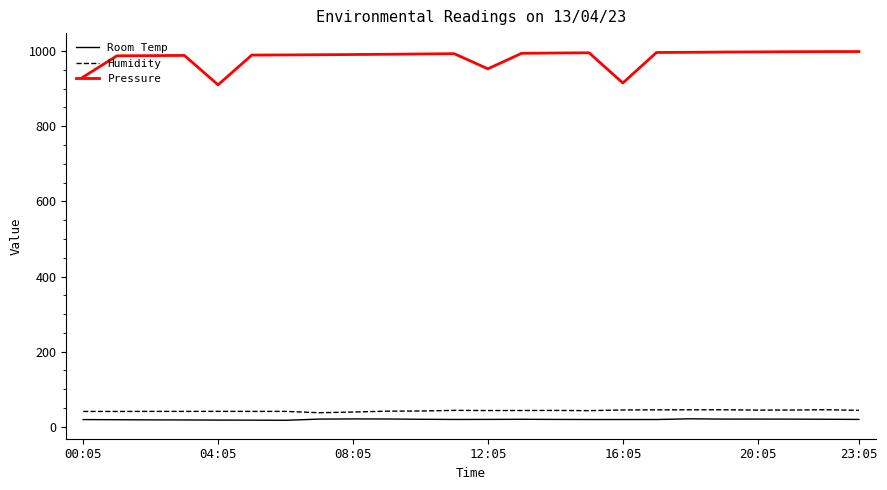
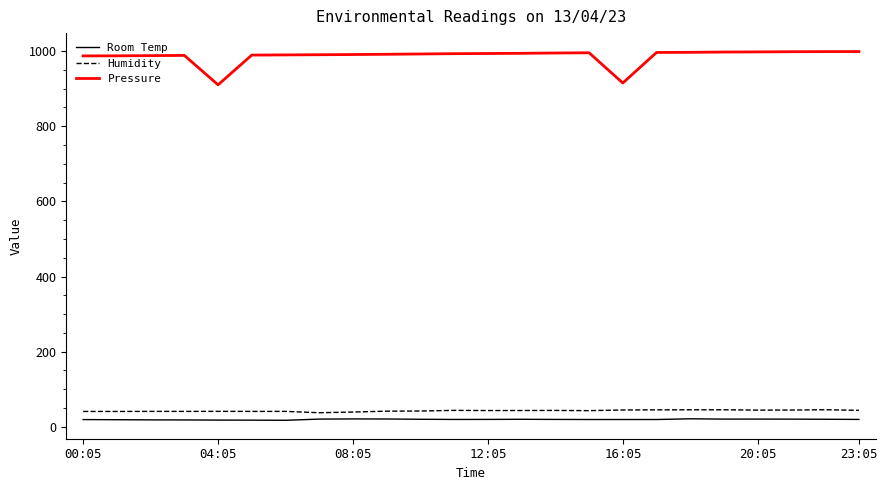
  {
    "Pressure": {
-     "00:05": 930,
+     "00:05": 990,
      "04:05": 910,
      "08:05": 990,
-     "12:05": 950,
+     "12:05": 990,
      "16:05": 920,
      "20:05": 1000,
      "23:05": 1000
    }
  }
